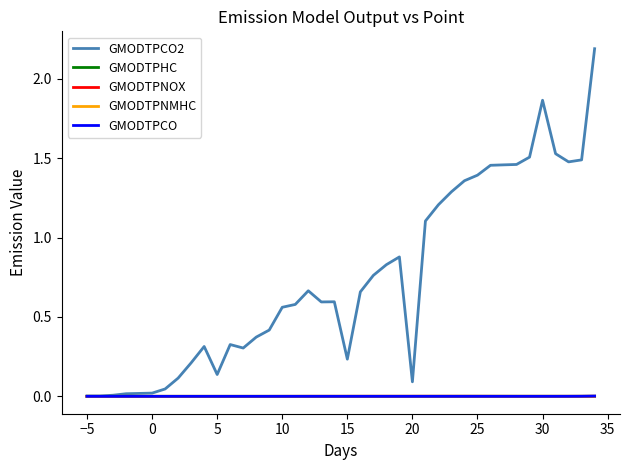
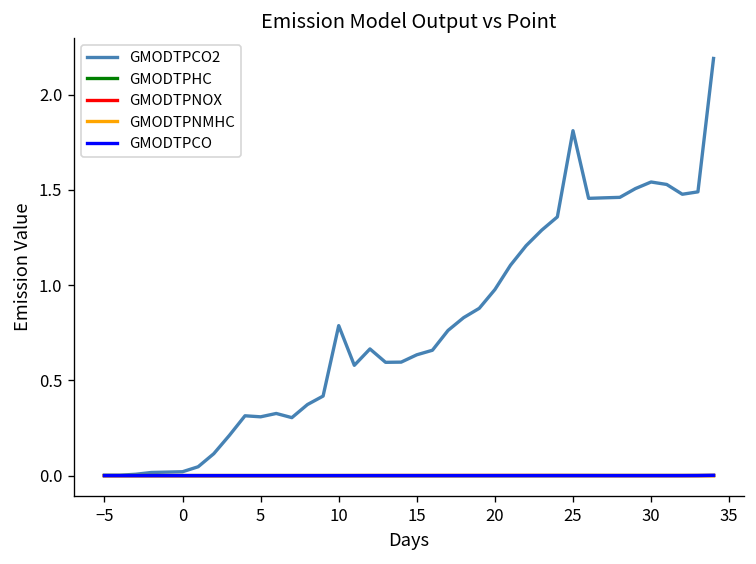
  {
    "GMODTPCO2": {
      "0": 0.02,
-     "5": 0.14,
-     "10": 0.56,
-     "15": 0.23,
-     "20": 0.09,
-     "25": 1.39,
-     "30": 1.87
+     "5": 0.31,
+     "10": 0.79,
+     "15": 0.63,
+     "20": 0.98,
+     "25": 1.81,
+     "30": 1.54
    },
    "GMODTPCO": {
      "0": 0.00,
      "5": 0.00,
      "10": 0.00,
      "15": 0.00,
      "20": 0.00,
      "25": 0.00,
      "30": 0.00
    }
  }
